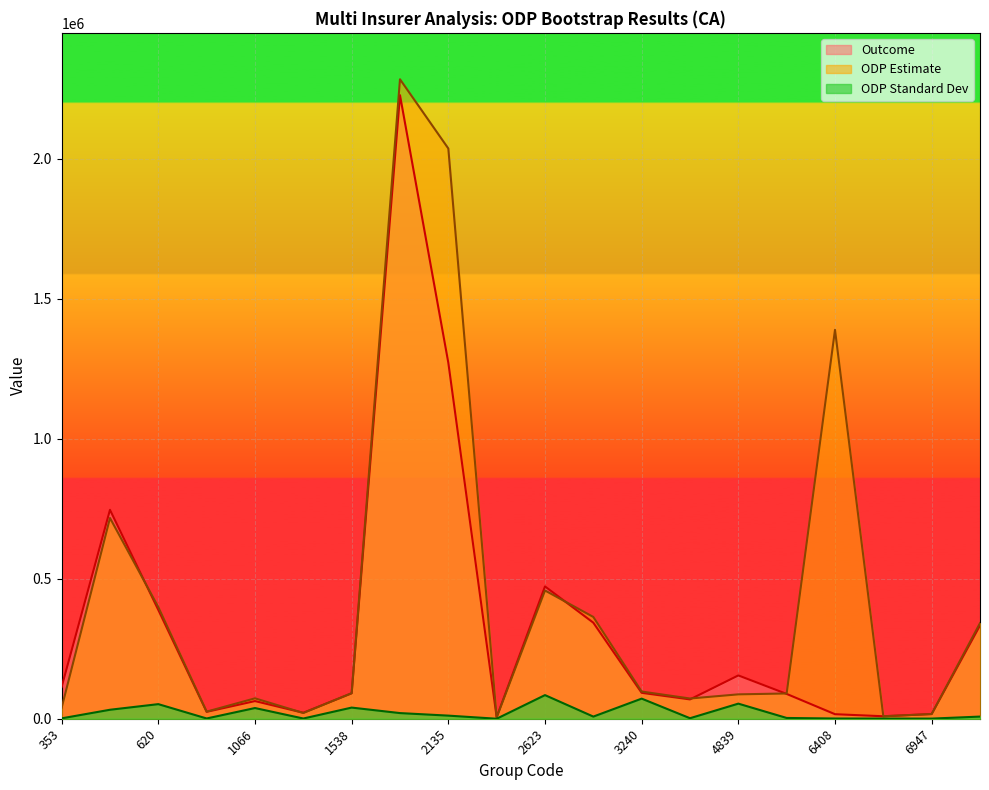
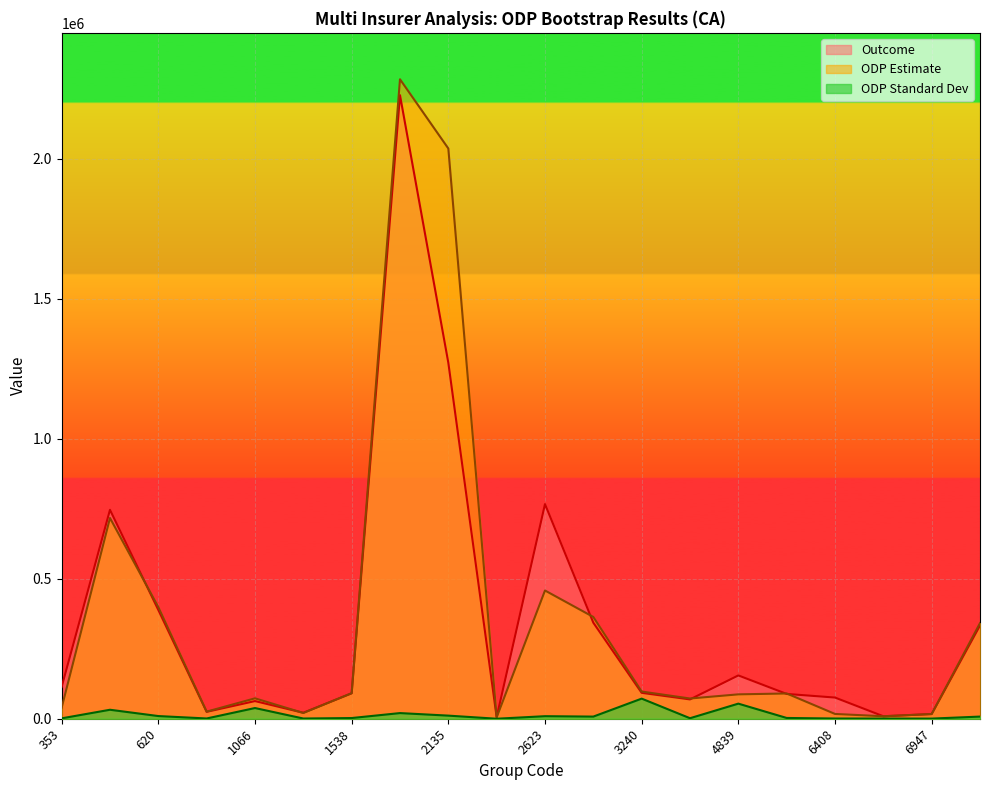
  {
    "Outcome": {
      "353": 110000,
      "620": 390000,
      "1066": 60000,
      "2135": 1270000,
-     "2623": 470000,
+     "2623": 770000,
      "4839": 150000,
-     "6408": 20000
+     "6408": 80000
    },
    "ODP Estimate": {
      "353": 40000,
      "620": 400000,
      "1066": 70000,
      "2135": 2040000,
      "2623": 460000,
      "4839": 90000,
-     "6408": 1390000
+     "6408": 20000
    },
    "ODP Standard Dev": {
      "353": 0,
-     "620": 50000,
+     "620": 10000,
      "1066": 40000,
-     "1538": 40000,
+     "1538": 0,
      "2135": 10000,
-     "2623": 80000,
+     "2623": 10000,
      "3240": 70000,
      "4839": 50000,
      "6408": 0,
      "6947": 0
    }
  }
